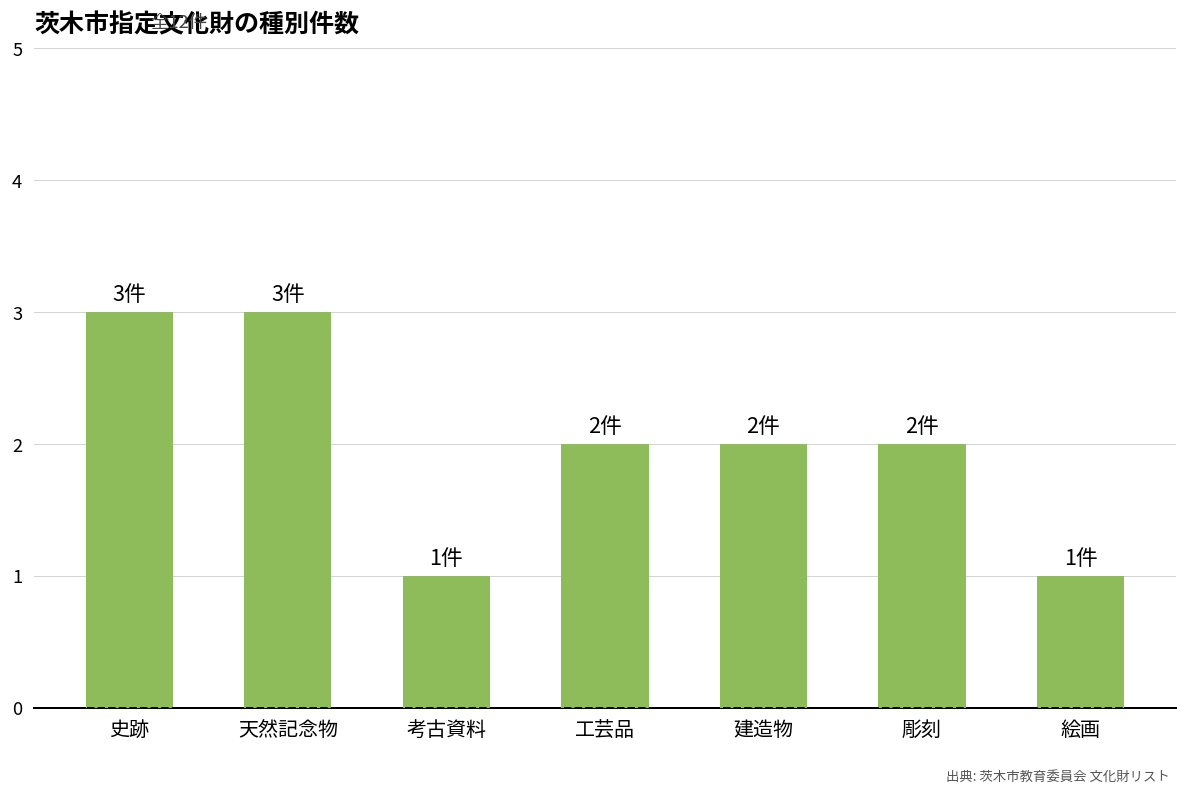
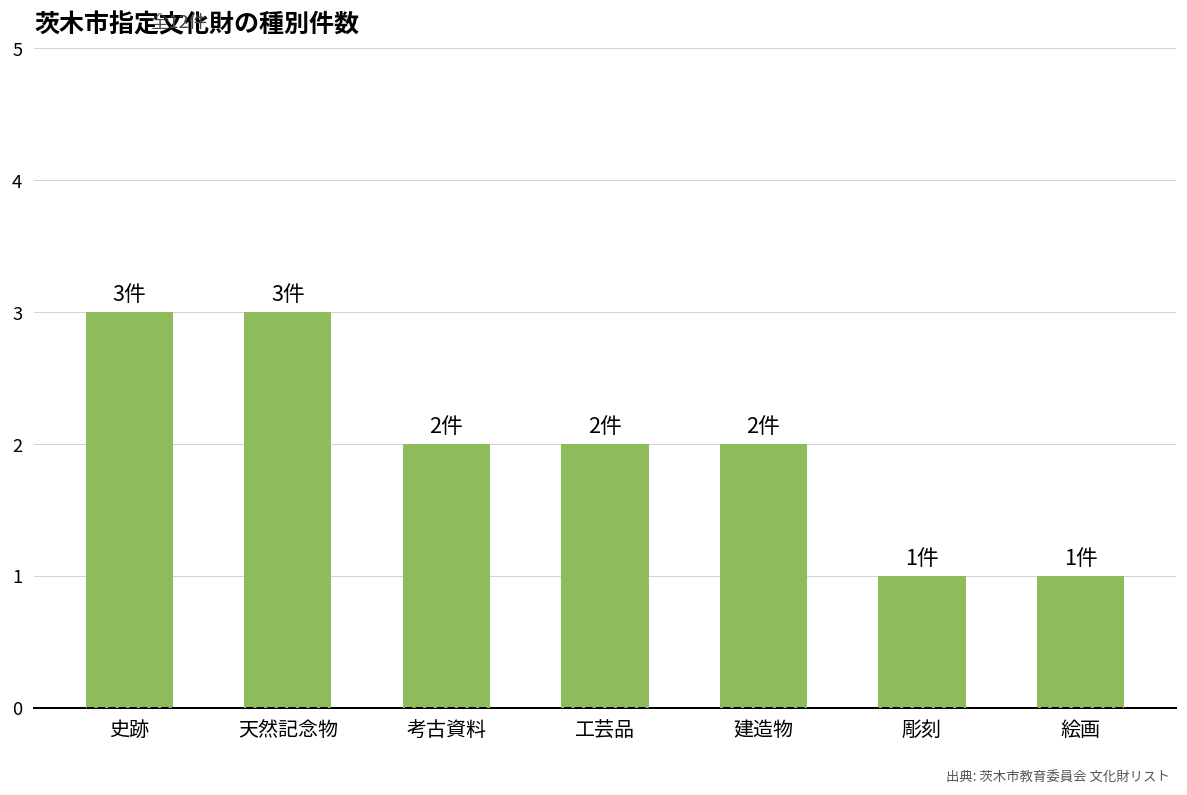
  {
    "史跡": "3件",
    "天然記念物": "3件",
-   "考古資料": "1件",
+   "考古資料": "2件",
    "工芸品": "2件",
    "建造物": "2件",
-   "彫刻": "2件",
+   "彫刻": "1件",
    "絵画": "1件"
  }
